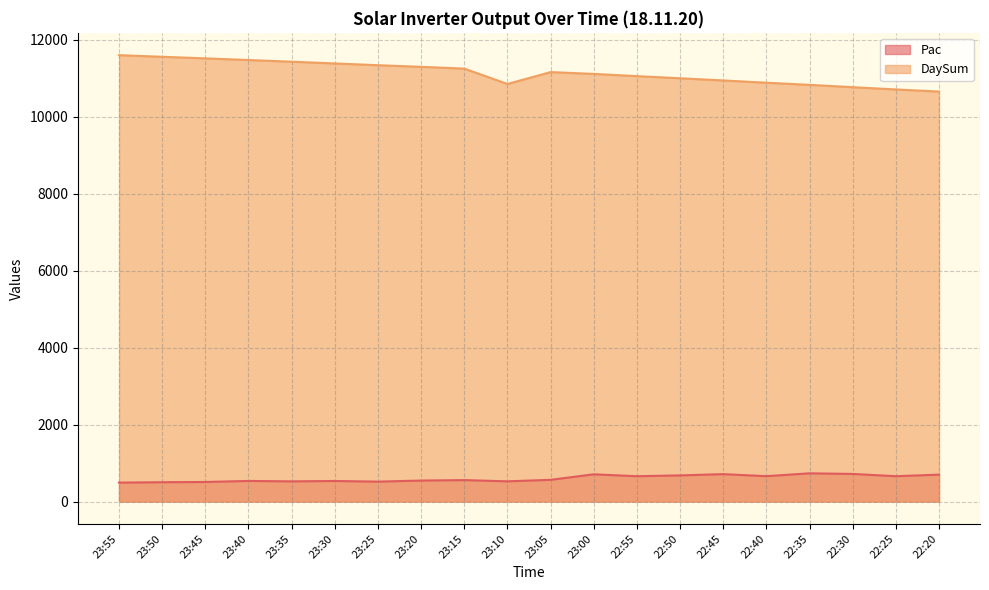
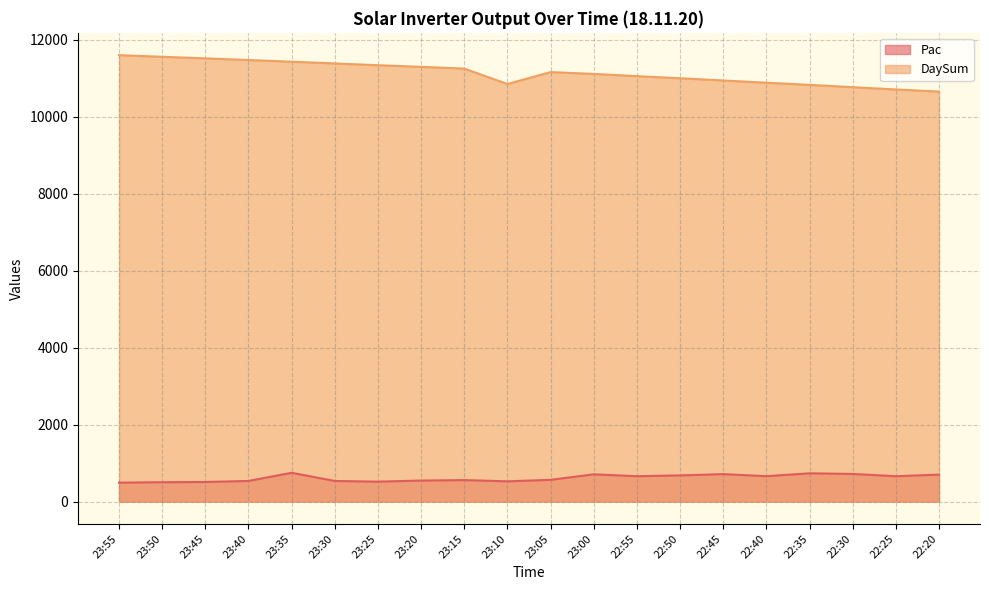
  {
    "Pac": {
      "23:55": 500,
      "23:50": 500,
      "23:45": 500,
      "23:40": 500,
-     "23:35": 500,
+     "23:35": 700,
      "23:30": 500,
      "23:25": 500,
      "23:20": 500,
      "23:15": 600,
      "23:10": 500,
      "23:05": 600,
      "23:00": 700,
      "22:55": 700,
      "22:50": 700,
      "22:45": 700,
      "22:40": 700,
      "22:35": 700,
      "22:30": 700,
      "22:25": 700,
      "22:20": 700
    },
    "DaySum": {
      "23:55": 11600,
      "23:50": 11600,
      "23:45": 11500,
      "23:40": 11500,
      "23:35": 11400,
      "23:30": 11400,
      "23:25": 11300,
      "23:20": 11300,
      "23:15": 11300,
      "23:10": 10900,
      "23:05": 11200,
      "23:00": 11100,
      "22:55": 11100,
      "22:50": 11000,
      "22:45": 10900,
      "22:40": 10900,
      "22:35": 10800,
      "22:30": 10800,
      "22:25": 10700,
      "22:20": 10700
    }
  }
